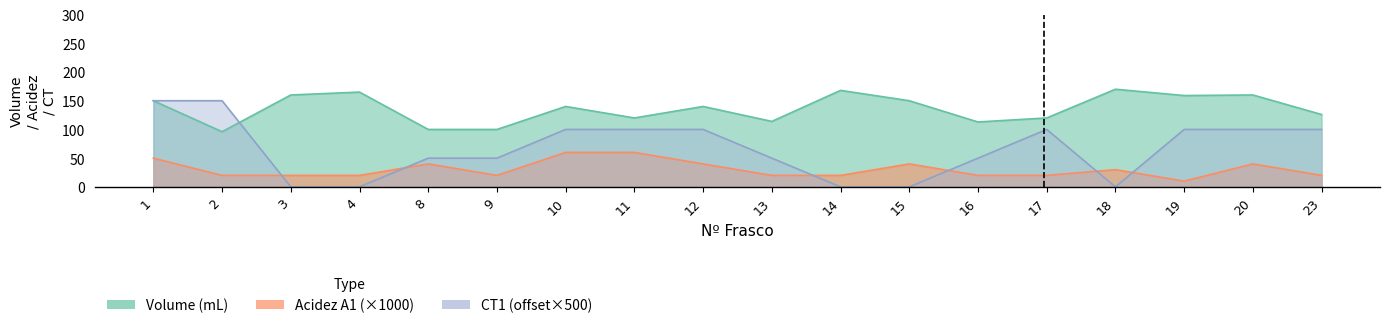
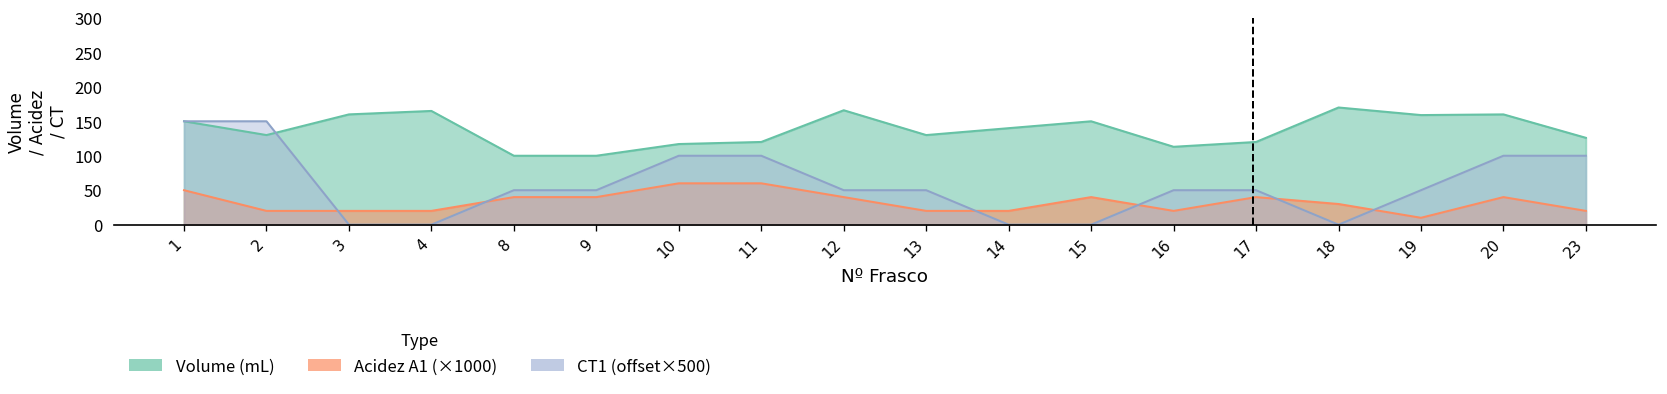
  {
    "Volume (mL)": {
-     "2": 100,
+     "2": 130,
      "3": 160,
      "4": 170,
      "8": 100,
      "9": 100,
-     "10": 140,
+     "10": 120,
      "11": 120,
-     "12": 140,
-     "13": 110,
-     "14": 170,
+     "12": 170,
+     "13": 130,
+     "14": 140,
      "15": 150,
      "16": 110,
      "17": 120,
      "18": 170,
      "19": 160,
      "20": 160,
      "23": 130
    },
    "Acidez A1 (×1000)": {
      "1": 50,
      "2": 20,
      "3": 20,
      "4": 20,
      "8": 40,
-     "9": 20,
+     "9": 40,
      "10": 60,
      "11": 60,
      "12": 40,
      "13": 20,
      "14": 20,
      "15": 40,
      "16": 20,
-     "17": 20,
+     "17": 40,
      "18": 30,
      "19": 10,
      "20": 40,
      "23": 20
    },
    "CT1 (offset×500)": {
      "2": 150,
      "3": 0,
      "4": 0,
      "8": 50,
      "9": 50,
      "10": 100,
      "11": 100,
-     "12": 100,
+     "12": 50,
      "13": 50,
      "14": 0,
      "15": 0,
      "16": 50,
-     "17": 100,
+     "17": 50,
      "18": 0,
-     "19": 100,
+     "19": 50,
      "20": 100,
      "23": 100
    }
  }
